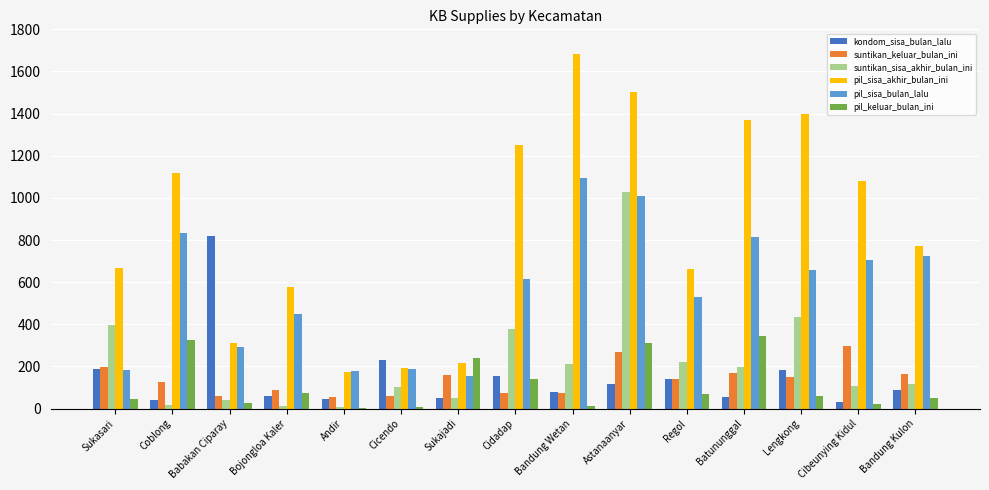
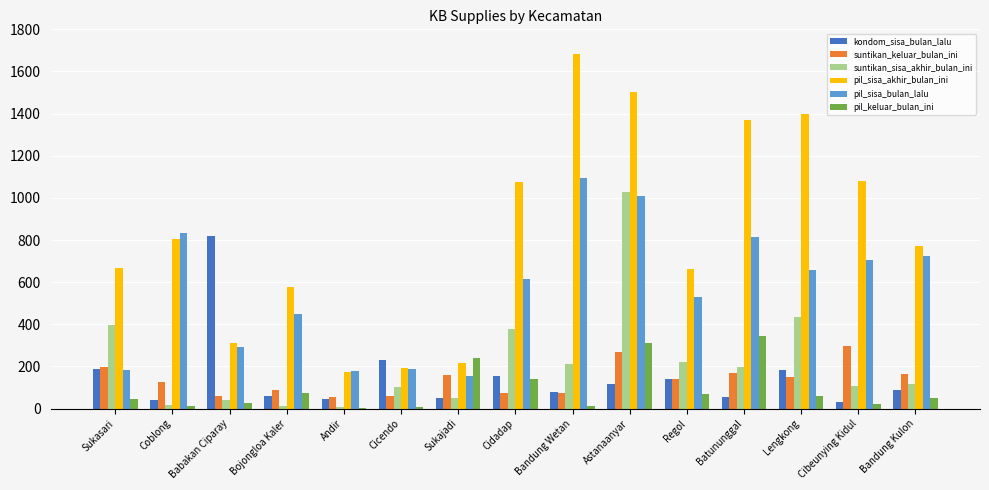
  {
    "suntikan_keluar_bulan_ini": {
      "Sukasari": 200,
      "Coblong": 130,
      "Babakan Ciparay": 60,
      "Bojongloa Kaler": 90,
      "Andir": 50,
      "Cicendo": 60,
      "Sukajadi": 160,
      "Cidadap": 70,
      "Bandung Wetan": 80,
      "Astanaanyar": 270,
      "Regol": 140,
      "Batununggal": 170,
      "Lengkong": 150,
      "Cibeunying Kidul": 300,
      "Bandung Kulon": 160
    },
    "suntikan_sisa_akhir_bulan_ini": {
      "Sukasari": 400,
      "Coblong": 20,
      "Babakan Ciparay": 40,
      "Bojongloa Kaler": 10,
      "Cicendo": 100,
      "Sukajadi": 50,
      "Cidadap": 380,
      "Bandung Wetan": 210,
      "Astanaanyar": 1030,
      "Regol": 220,
      "Batununggal": 200,
      "Lengkong": 430,
      "Cibeunying Kidul": 110,
      "Bandung Kulon": 120
    },
    "pil_sisa_akhir_bulan_ini": {
      "Sukasari": 670,
-     "Coblong": 1120,
+     "Coblong": 810,
      "Babakan Ciparay": 310,
      "Bojongloa Kaler": 580,
      "Andir": 180,
      "Cicendo": 190,
      "Sukajadi": 220,
-     "Cidadap": 1250,
+     "Cidadap": 1080,
      "Bandung Wetan": 1680,
      "Astanaanyar": 1500,
      "Regol": 660,
      "Batununggal": 1370,
      "Lengkong": 1400,
      "Cibeunying Kidul": 1080,
      "Bandung Kulon": 770
    },
    "pil_keluar_bulan_ini": {
      "Sukasari": 50,
-     "Coblong": 320,
+     "Coblong": 10,
      "Babakan Ciparay": 30,
      "Bojongloa Kaler": 70,
      "Sukajadi": 240,
      "Cidadap": 140,
      "Bandung Wetan": 10,
      "Astanaanyar": 310,
      "Regol": 70,
      "Batununggal": 340,
      "Lengkong": 60,
      "Cibeunying Kidul": 20,
      "Bandung Kulon": 50
    }
  }
